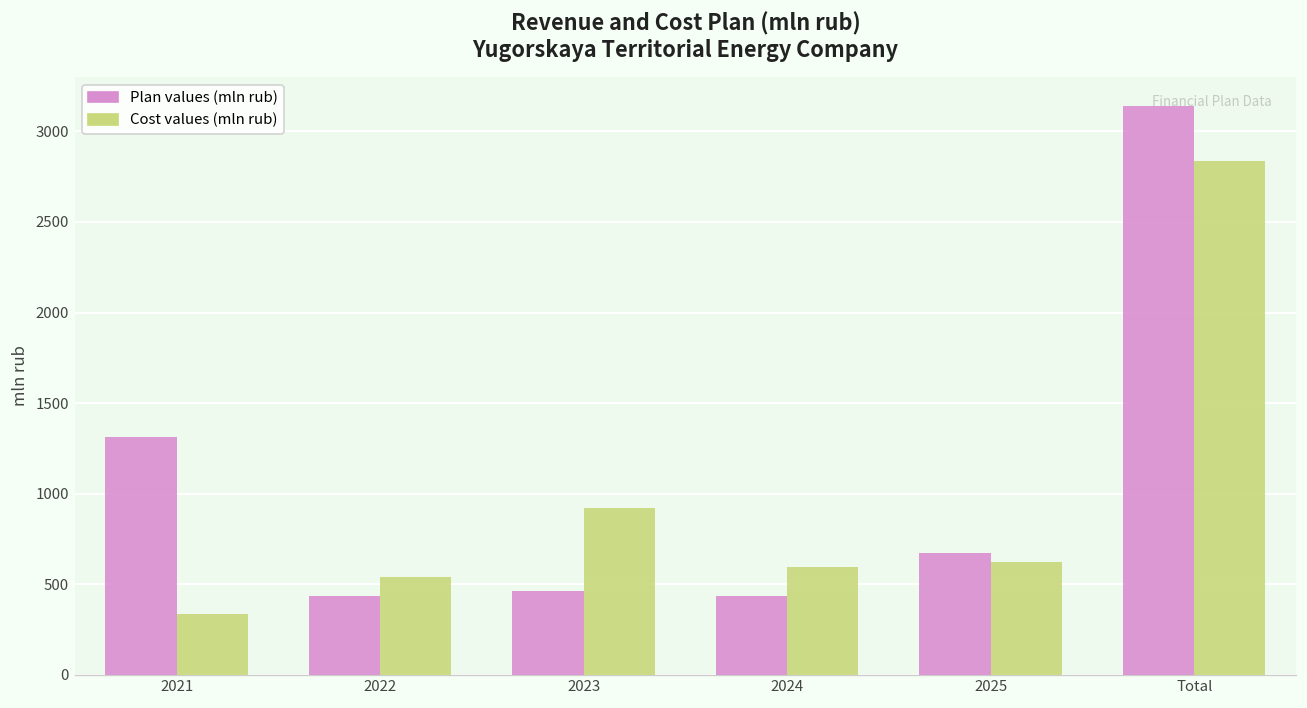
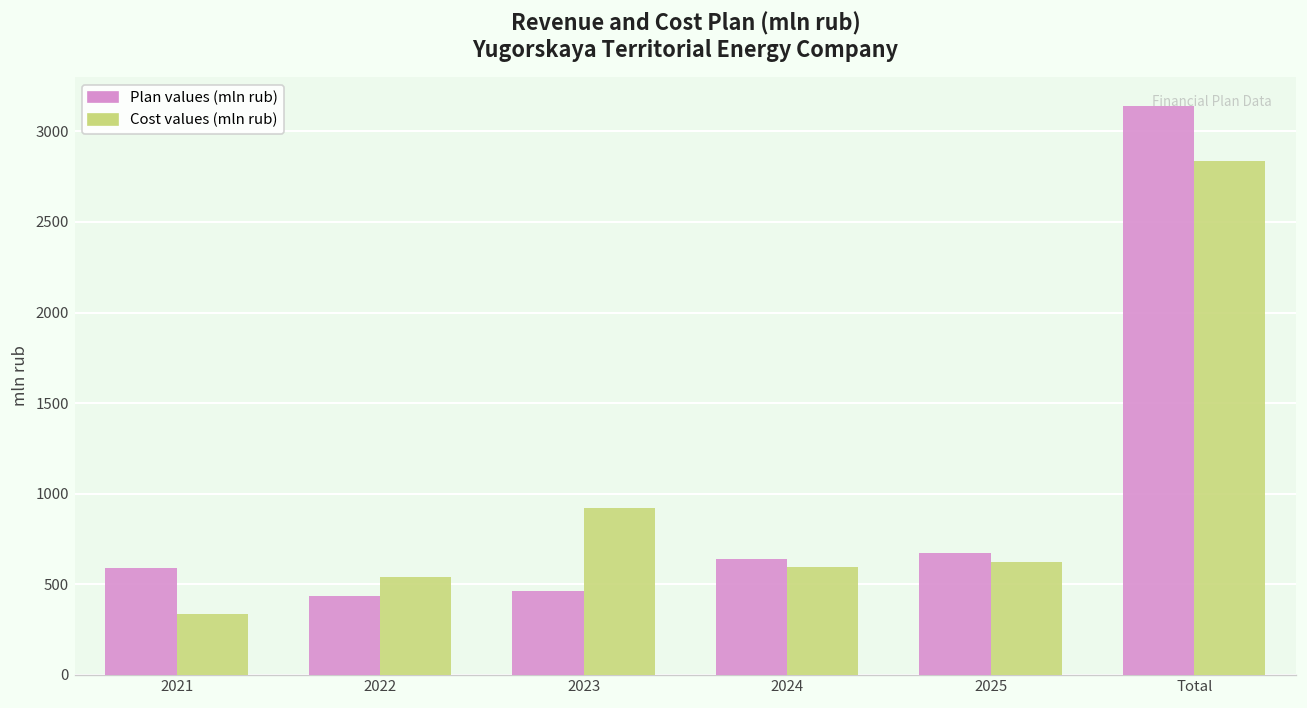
  {
    "Plan values (mln rub)": {
-     "2021": 1310,
+     "2021": 590,
      "2022": 430,
      "2023": 460,
-     "2024": 430,
+     "2024": 640,
      "2025": 670,
      "Total": 3140
    },
    "Cost values (mln rub)": {
      "2021": 330,
      "2022": 540,
      "2023": 920,
      "2024": 590,
      "2025": 620,
      "Total": 2840
    }
  }
